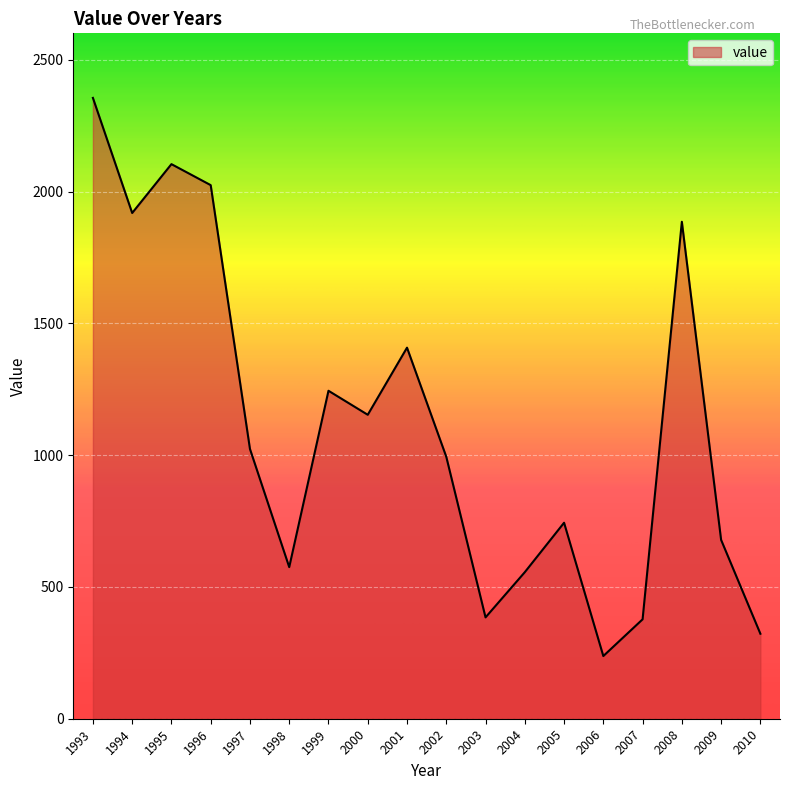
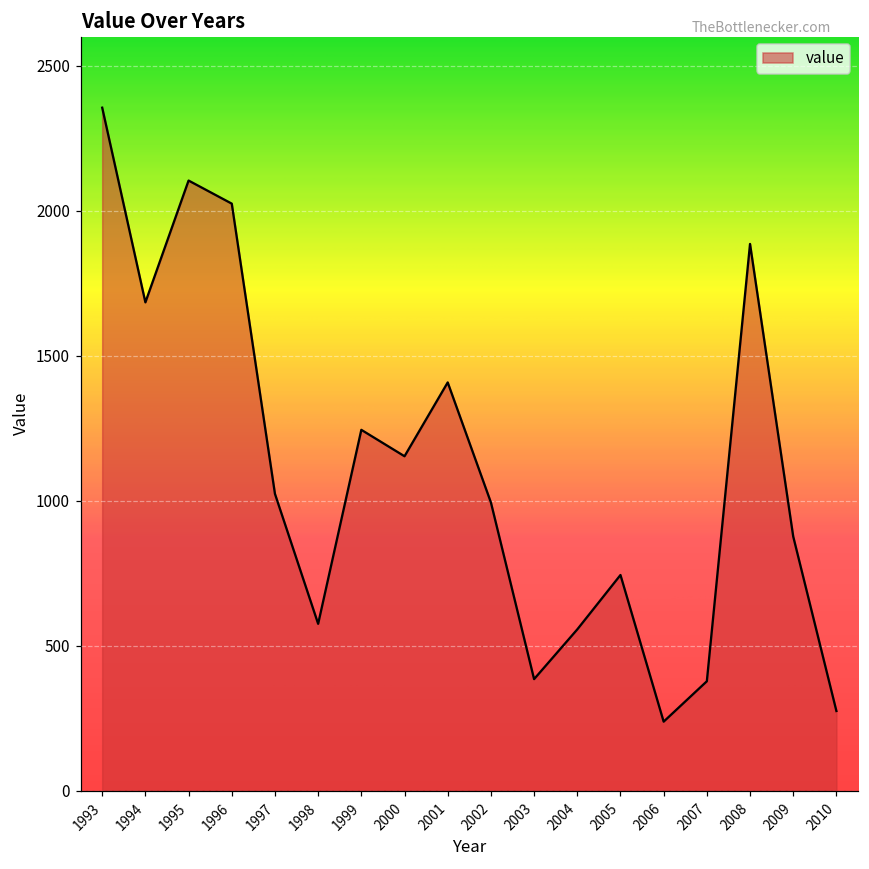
  {
    "1993": 2360,
-   "1994": 1920,
+   "1994": 1680,
    "1995": 2100,
    "1996": 2020,
    "1997": 1020,
    "1998": 580,
    "1999": 1240,
    "2000": 1150,
    "2001": 1410,
    "2002": 990,
    "2003": 380,
    "2004": 560,
    "2005": 740,
    "2006": 240,
    "2007": 380,
    "2008": 1890,
-   "2009": 680,
-   "2010": 320
+   "2009": 880,
+   "2010": 270
  }
